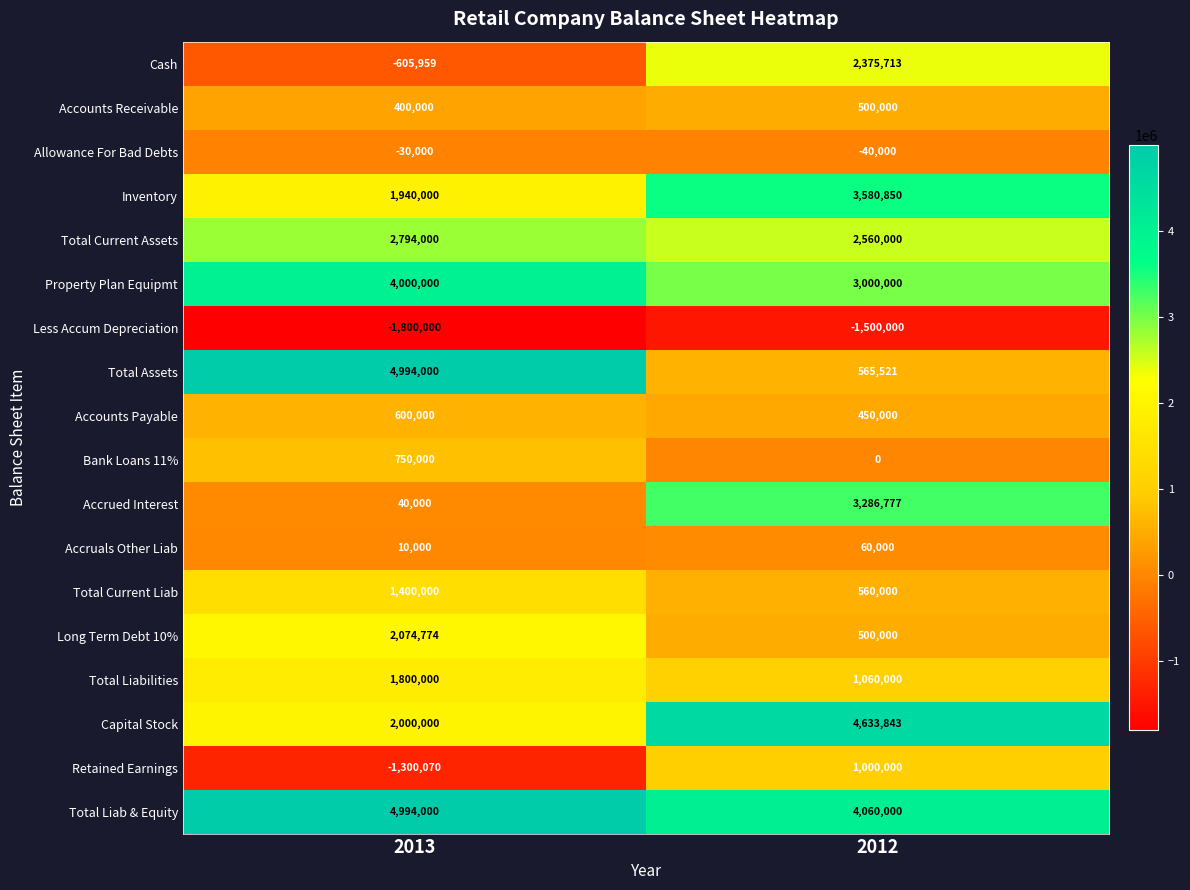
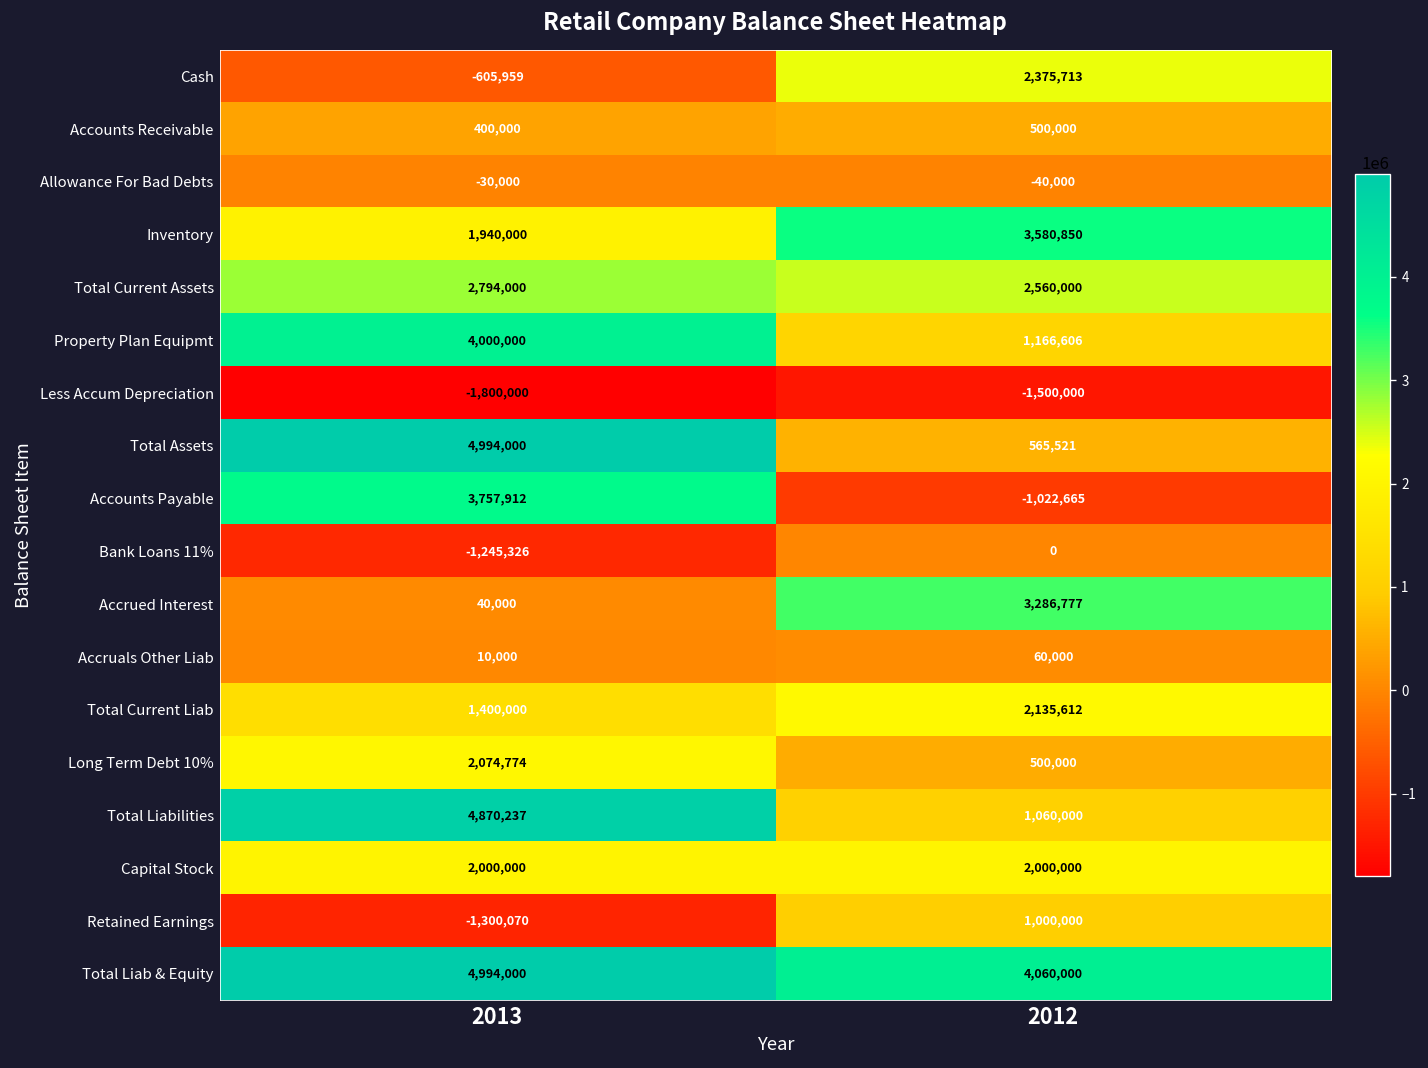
  {
    "Cash": {
      "2013": "-605,959",
      "2012": "2,375,713"
    },
    "Accounts Receivable": {
      "2013": "400,000",
      "2012": "500,000"
    },
    "Allowance For Bad Debts": {
      "2013": "-30,000",
      "2012": "-40,000"
    },
    "Inventory": {
      "2013": "1,940,000",
      "2012": "3,580,850"
    },
    "Total Current Assets": {
      "2013": "2,794,000",
      "2012": "2,560,000"
    },
    "Property Plan Equipmt": {
      "2013": "4,000,000",
-     "2012": "3,000,000"
+     "2012": "1,166,606"
    },
    "Less Accum Depreciation": {
      "2013": "-1,800,000",
      "2012": "-1,500,000"
    },
    "Total Assets": {
      "2013": "4,994,000",
      "2012": "565,521"
    },
    "Accounts Payable": {
-     "2013": "600,000",
-     "2012": "450,000"
+     "2013": "3,757,912",
+     "2012": "-1,022,665"
    },
    "Bank Loans 11%": {
-     "2013": "750,000",
+     "2013": "-1,245,326",
      "2012": "0"
    },
    "Accrued Interest": {
      "2013": "40,000",
      "2012": "3,286,777"
    },
    "Accruals Other Liab": {
      "2013": "10,000",
      "2012": "60,000"
    },
    "Total Current Liab": {
      "2013": "1,400,000",
-     "2012": "560,000"
+     "2012": "2,135,612"
    },
    "Long Term Debt 10%": {
      "2013": "2,074,774",
      "2012": "500,000"
    },
    "Total Liabilities": {
-     "2013": "1,800,000",
+     "2013": "4,870,237",
      "2012": "1,060,000"
    },
    "Capital Stock": {
      "2013": "2,000,000",
-     "2012": "4,633,843"
+     "2012": "2,000,000"
    },
    "Retained Earnings": {
      "2013": "-1,300,070",
      "2012": "1,000,000"
    },
    "Total Liab & Equity": {
      "2013": "4,994,000",
      "2012": "4,060,000"
    }
  }
